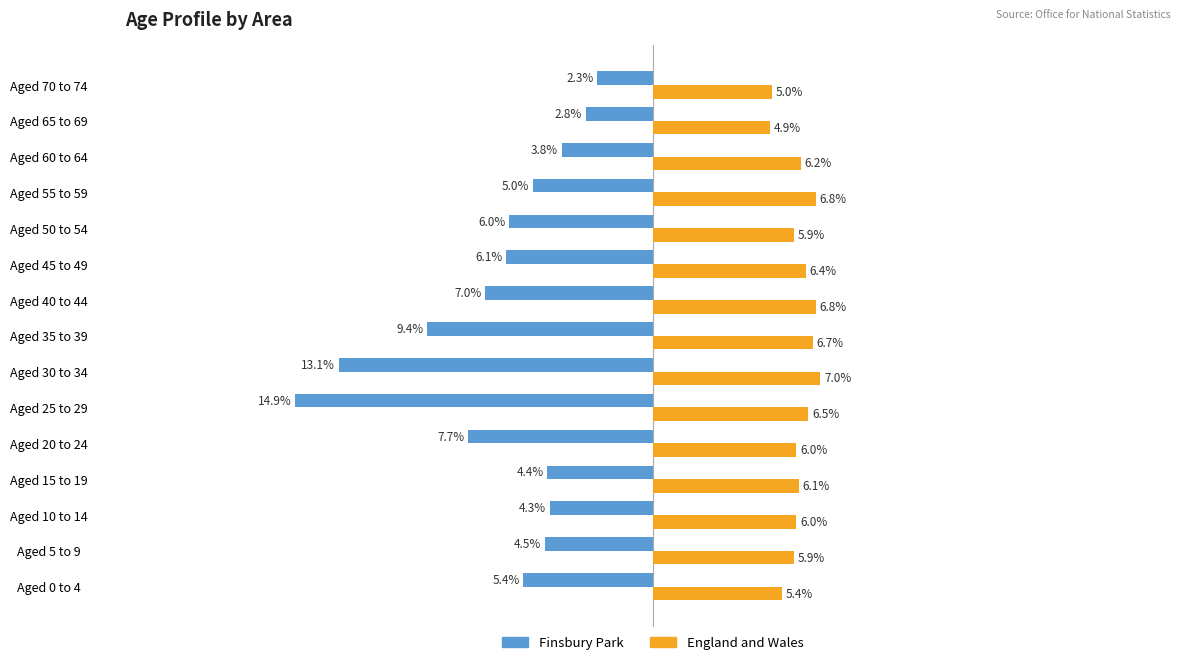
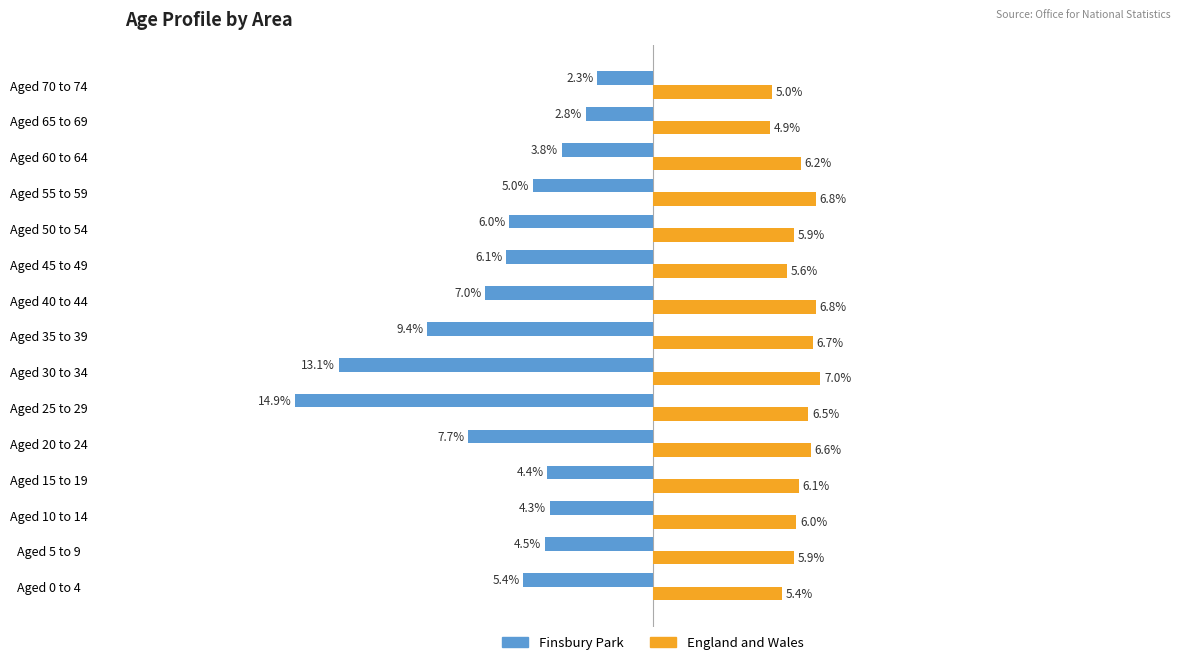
  {
    "England and Wales": {
      "Aged 70 to 74": "5.0%",
      "Aged 65 to 69": "4.9%",
      "Aged 60 to 64": "6.2%",
      "Aged 55 to 59": "6.8%",
      "Aged 50 to 54": "5.9%",
-     "Aged 45 to 49": "6.4%",
+     "Aged 45 to 49": "5.6%",
      "Aged 40 to 44": "6.8%",
      "Aged 35 to 39": "6.7%",
      "Aged 30 to 34": "7.0%",
      "Aged 25 to 29": "6.5%",
-     "Aged 20 to 24": "6.0%",
+     "Aged 20 to 24": "6.6%",
      "Aged 15 to 19": "6.1%",
      "Aged 10 to 14": "6.0%",
      "Aged 5 to 9": "5.9%",
      "Aged 0 to 4": "5.4%"
    }
  }
